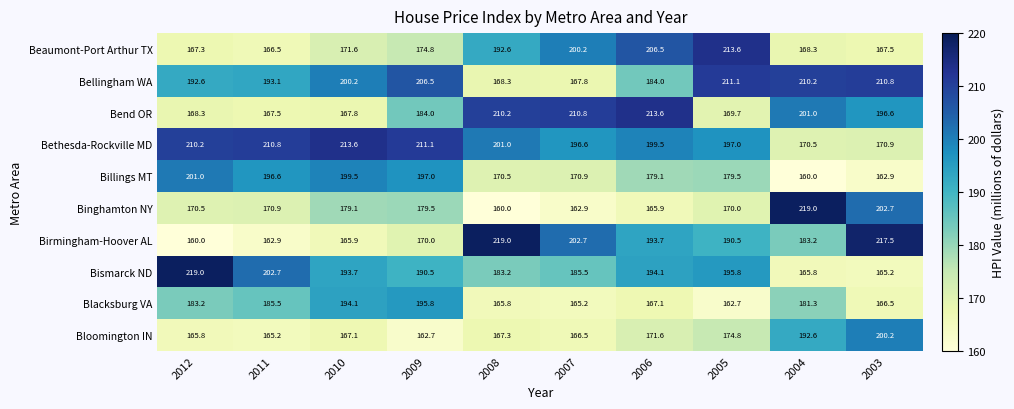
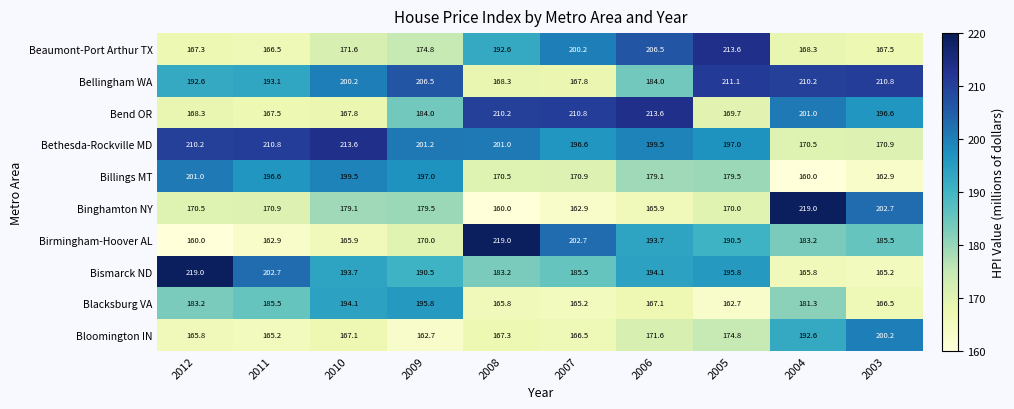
  {
    "Beaumont-Port Arthur TX": {
      "2012": 167.3,
      "2011": 166.5,
      "2010": 171.6,
      "2009": 174.8,
      "2008": 192.6,
      "2007": 200.2,
      "2006": 206.5,
      "2005": 213.6,
      "2004": 168.3,
      "2003": 167.5
    },
    "Bellingham WA": {
      "2012": 192.6,
      "2011": 193.1,
      "2010": 200.2,
      "2009": 206.5,
      "2008": 168.3,
      "2007": 167.8,
      "2006": 184.0,
      "2005": 211.1,
      "2004": 210.2,
      "2003": 210.8
    },
    "Bend OR": {
      "2012": 168.3,
      "2011": 167.5,
      "2010": 167.8,
      "2009": 184.0,
      "2008": 210.2,
      "2007": 210.8,
      "2006": 213.6,
      "2005": 169.7,
      "2004": 201.0,
      "2003": 196.6
    },
    "Bethesda-Rockville MD": {
      "2012": 210.2,
      "2011": 210.8,
      "2010": 213.6,
-     "2009": 211.1,
+     "2009": 201.2,
      "2008": 201.0,
      "2007": 196.6,
      "2006": 199.5,
      "2005": 197.0,
      "2004": 170.5,
      "2003": 170.9
    },
    "Billings MT": {
      "2012": 201.0,
      "2011": 196.6,
      "2010": 199.5,
      "2009": 197.0,
      "2008": 170.5,
      "2007": 170.9,
      "2006": 179.1,
      "2005": 179.5,
      "2004": 160.0,
      "2003": 162.9
    },
    "Binghamton NY": {
      "2012": 170.5,
      "2011": 170.9,
      "2010": 179.1,
      "2009": 179.5,
      "2008": 160.0,
      "2007": 162.9,
      "2006": 165.9,
      "2005": 170.0,
      "2004": 219.0,
      "2003": 202.7
    },
    "Birmingham-Hoover AL": {
      "2012": 160.0,
      "2011": 162.9,
      "2010": 165.9,
      "2009": 170.0,
      "2008": 219.0,
      "2007": 202.7,
      "2006": 193.7,
      "2005": 190.5,
      "2004": 183.2,
-     "2003": 217.5
+     "2003": 185.5
    },
    "Bismarck ND": {
      "2012": 219.0,
      "2011": 202.7,
      "2010": 193.7,
      "2009": 190.5,
      "2008": 183.2,
      "2007": 185.5,
      "2006": 194.1,
      "2005": 195.8,
      "2004": 165.8,
      "2003": 165.2
    },
    "Blacksburg VA": {
      "2012": 183.2,
      "2011": 185.5,
      "2010": 194.1,
      "2009": 195.8,
      "2008": 165.8,
      "2007": 165.2,
      "2006": 167.1,
      "2005": 162.7,
      "2004": 181.3,
      "2003": 166.5
    },
    "Bloomington IN": {
      "2012": 165.8,
      "2011": 165.2,
      "2010": 167.1,
      "2009": 162.7,
      "2008": 167.3,
      "2007": 166.5,
      "2006": 171.6,
      "2005": 174.8,
      "2004": 192.6,
      "2003": 200.2
    }
  }
